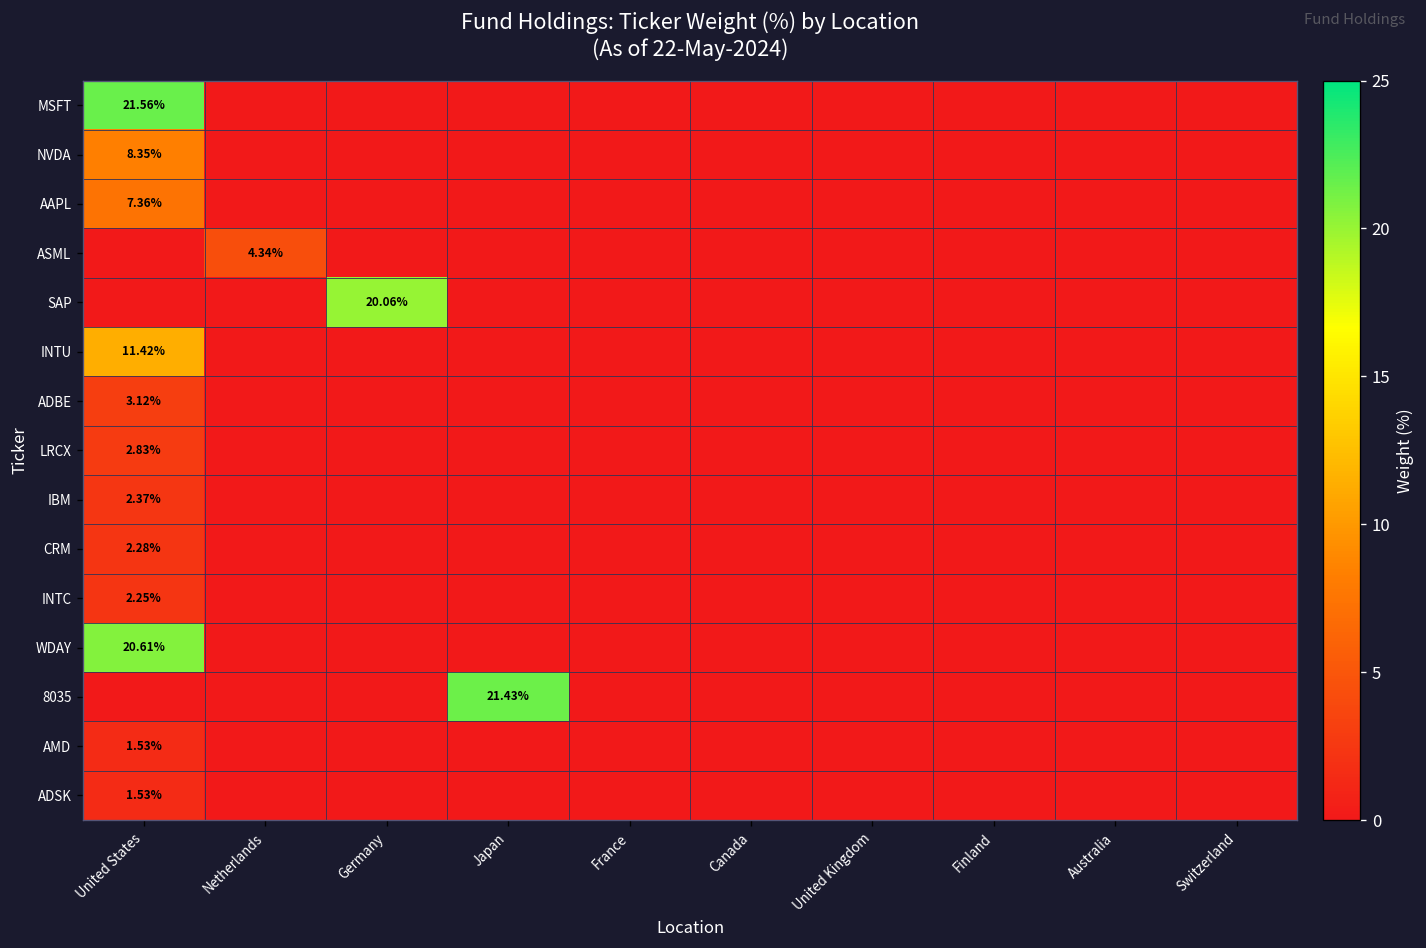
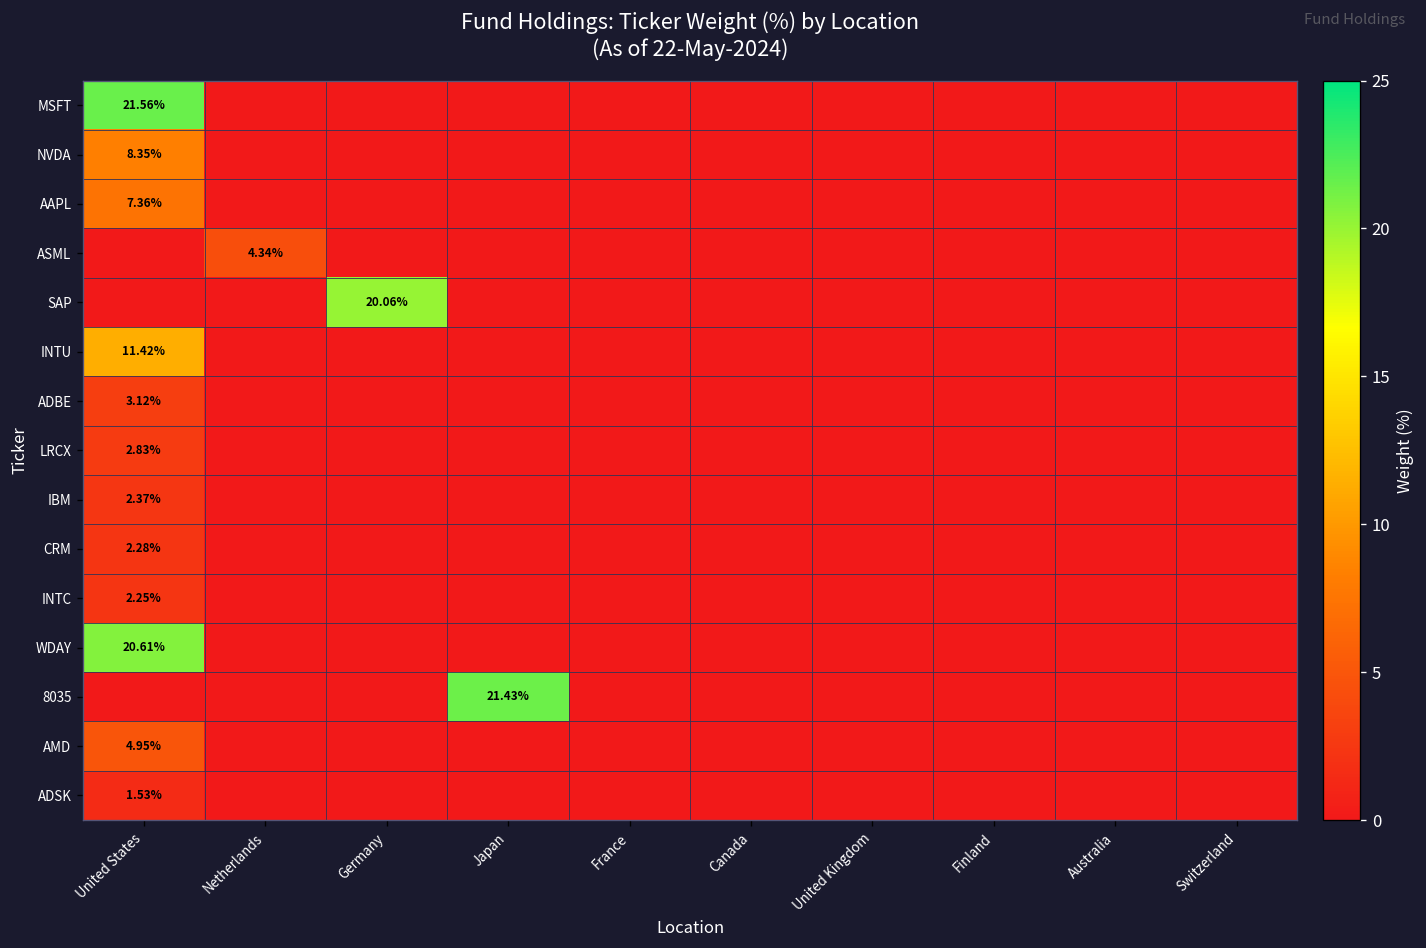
  {
    "MSFT": {
      "United States": "21.56%"
    },
    "NVDA": {
      "United States": "8.35%"
    },
    "AAPL": {
      "United States": "7.36%"
    },
    "ASML": {
      "Netherlands": "4.34%"
    },
    "SAP": {
      "Germany": "20.06%"
    },
    "INTU": {
      "United States": "11.42%"
    },
    "ADBE": {
      "United States": "3.12%"
    },
    "LRCX": {
      "United States": "2.83%"
    },
    "IBM": {
      "United States": "2.37%"
    },
    "CRM": {
      "United States": "2.28%"
    },
    "INTC": {
      "United States": "2.25%"
    },
    "WDAY": {
      "United States": "20.61%"
    },
    "8035": {
      "Japan": "21.43%"
    },
    "AMD": {
-     "United States": "1.53%"
+     "United States": "4.95%"
    },
    "ADSK": {
      "United States": "1.53%"
    }
  }
